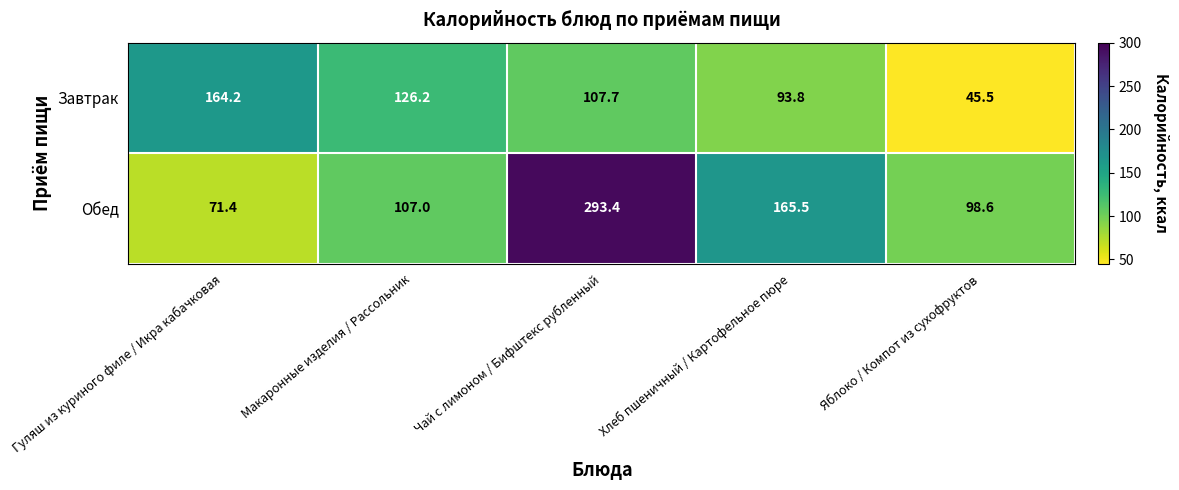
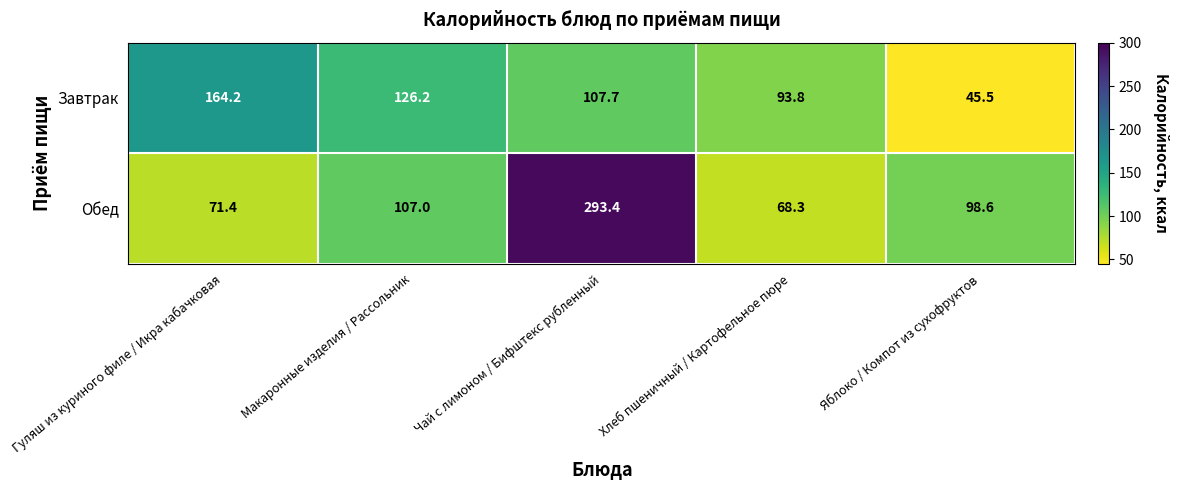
  {
    "Завтрак": {
      "Гуляш из куриного филе / Икра кабачковая": 164.2,
      "Макаронные изделия / Рассольник": 126.2,
      "Чай с лимоном / Бифштекс рубленный": 107.7,
      "Хлеб пшеничный / Картофельное пюре": 93.8,
      "Яблоко / Компот из сухофруктов": 45.5
    },
    "Обед": {
      "Гуляш из куриного филе / Икра кабачковая": 71.4,
      "Макаронные изделия / Рассольник": 107.0,
      "Чай с лимоном / Бифштекс рубленный": 293.4,
-     "Хлеб пшеничный / Картофельное пюре": 165.5,
+     "Хлеб пшеничный / Картофельное пюре": 68.3,
      "Яблоко / Компот из сухофруктов": 98.6
    }
  }
